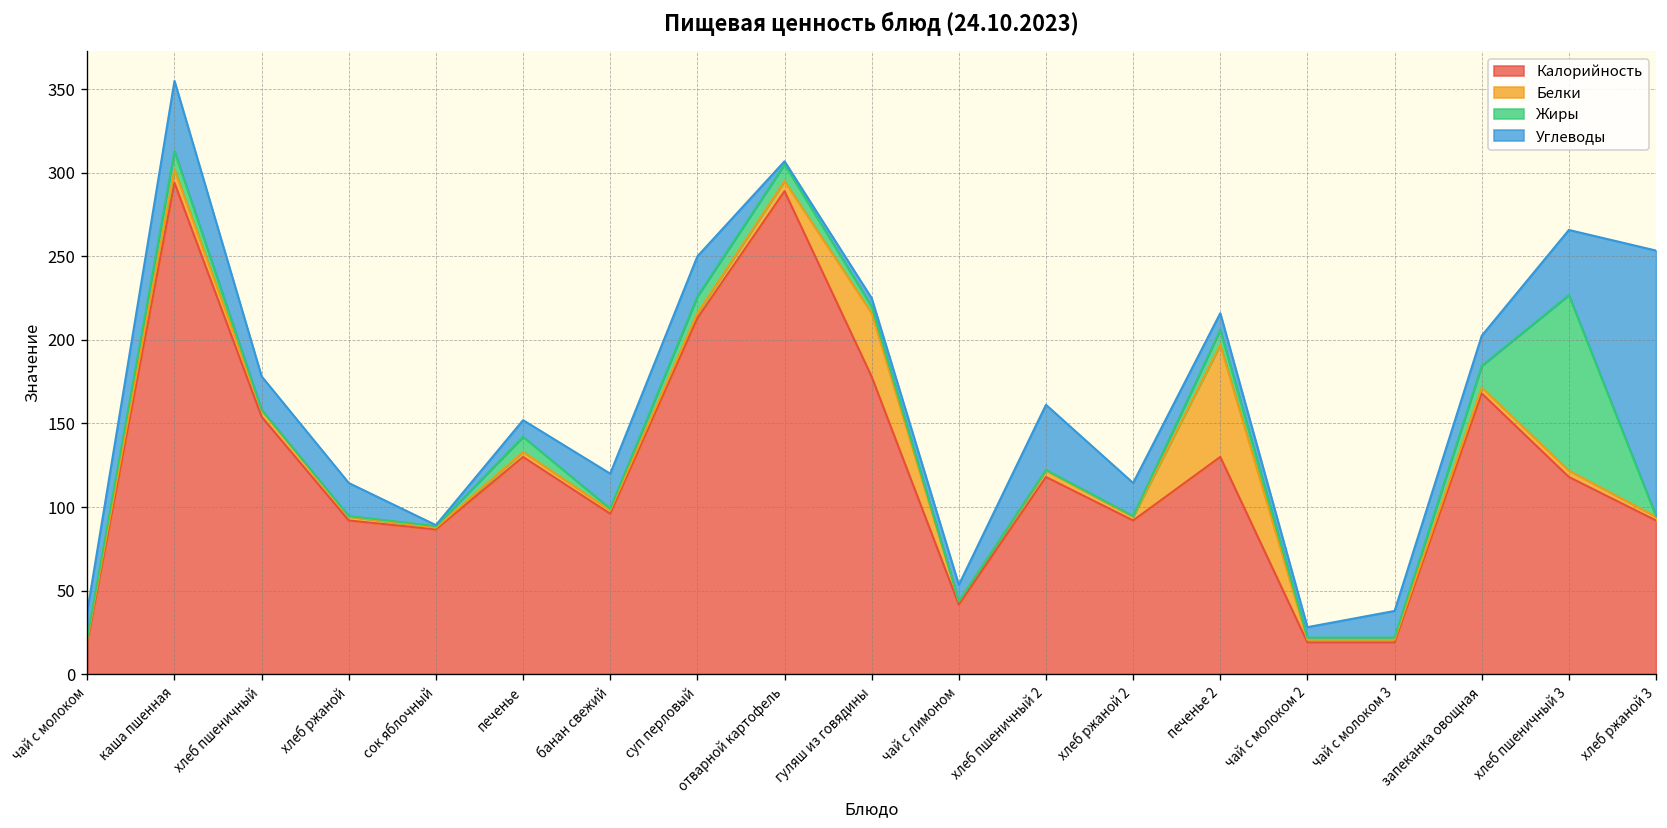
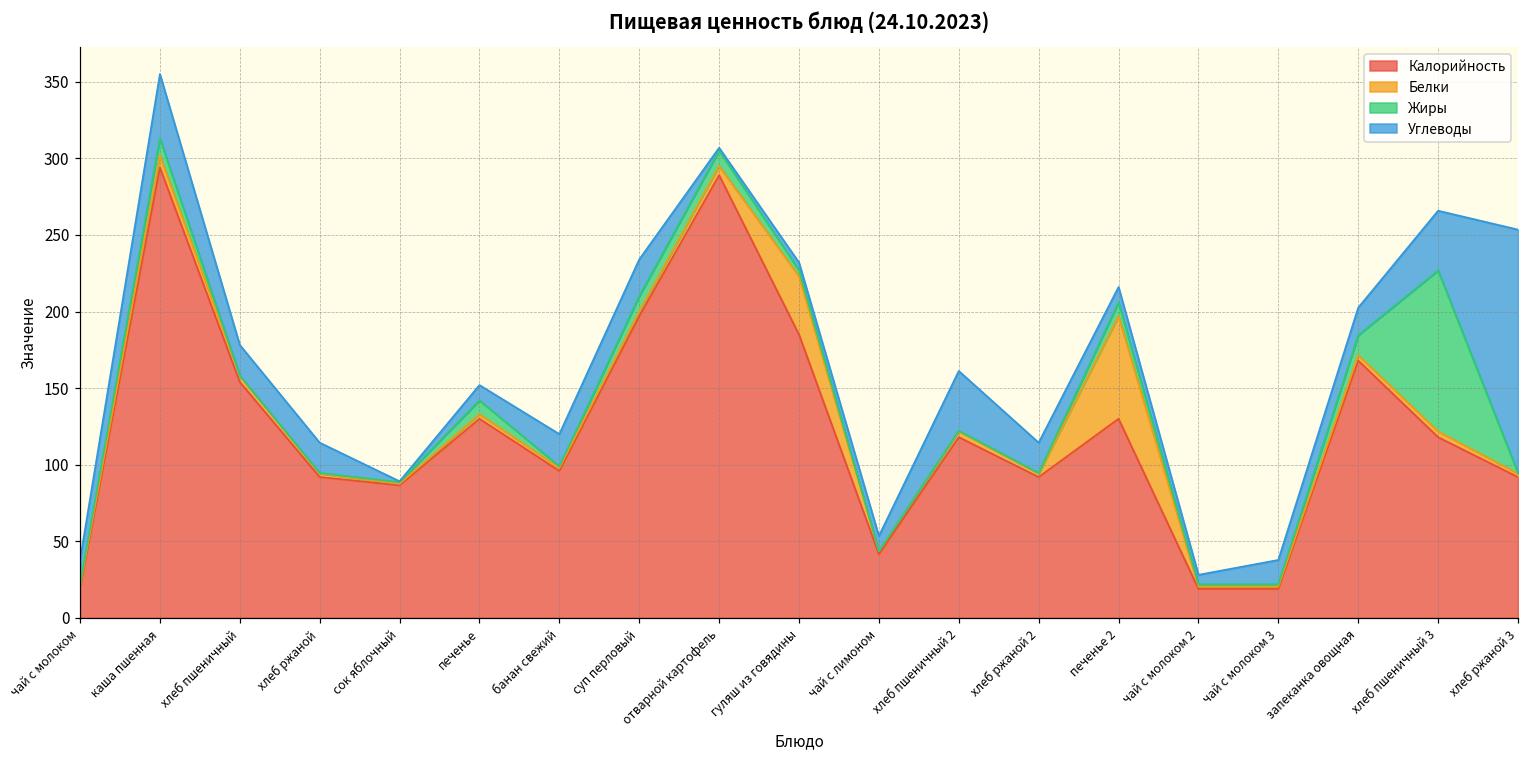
  {
    "Калорийность": {
      "каша пшенная": 294,
      "хлеб пшеничный": 154,
      "хлеб ржаной": 92,
      "печенье": 130,
      "банан свежий": 96,
-     "суп перловый": 213,
+     "суп перловый": 197,
      "отварной картофель": 289,
-     "гуляш из говядины": 178,
+     "гуляш из говядины": 185,
      "чай с лимоном": 42,
      "хлеб пшеничный 2": 118,
      "хлеб ржаной 2": 92,
      "печенье 2": 130,
      "запеканка овощная": 168,
      "хлеб пшеничный 3": 118,
      "хлеб ржаной 3": 92
    },
    "Белки": {
      "каша пшенная": 8,
      "печенье": 3,
      "суп перловый": 3,
      "отварной картофель": 6,
      "гуляш из говядины": 38,
      "печенье 2": 67,
      "запеканка овощная": 4,
      "хлеб пшеничный 3": 4
    },
    "Жиры": {
      "каша пшенная": 11,
      "печенье": 9,
      "суп перловый": 10,
      "отварной картофель": 10,
      "гуляш из говядины": 4,
      "печенье 2": 9,
      "запеканка овощная": 13,
      "хлеб пшеничный 3": 105
    },
    "Углеводы": {
      "чай с молоком": 16,
      "каша пшенная": 42,
      "хлеб пшеничный": 20,
      "хлеб ржаной": 20,
      "печенье": 10,
      "банан свежий": 21,
      "суп перловый": 24,
      "отварной картофель": 2,
      "гуляш из говядины": 5,
      "чай с лимоном": 10,
      "хлеб пшеничный 2": 39,
      "хлеб ржаной 2": 20,
      "печенье 2": 10,
      "чай с молоком 2": 6,
      "чай с молоком 3": 16,
      "запеканка овощная": 18,
      "хлеб пшеничный 3": 39,
      "хлеб ржаной 3": 159
    }
  }
